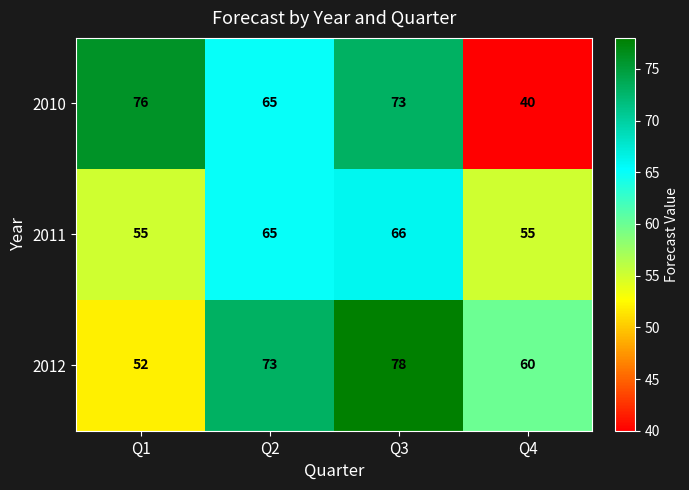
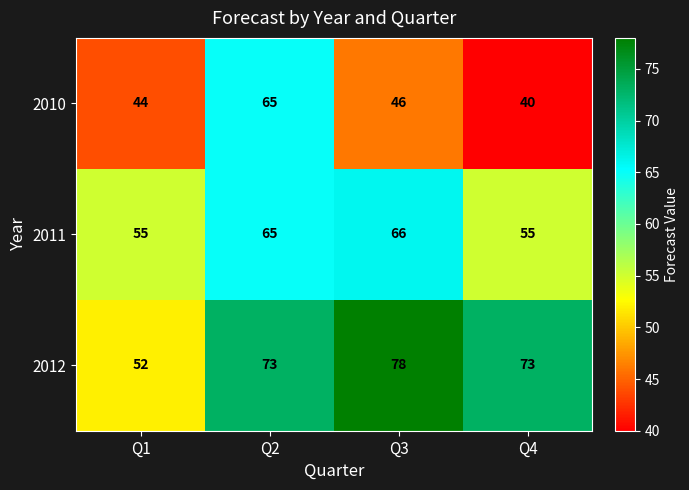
  {
    "2010": {
-     "Q1": 76,
+     "Q1": 44,
      "Q2": 65,
-     "Q3": 73,
+     "Q3": 46,
      "Q4": 40
    },
    "2011": {
      "Q1": 55,
      "Q2": 65,
      "Q3": 66,
      "Q4": 55
    },
    "2012": {
      "Q1": 52,
      "Q2": 73,
      "Q3": 78,
-     "Q4": 60
+     "Q4": 73
    }
  }
